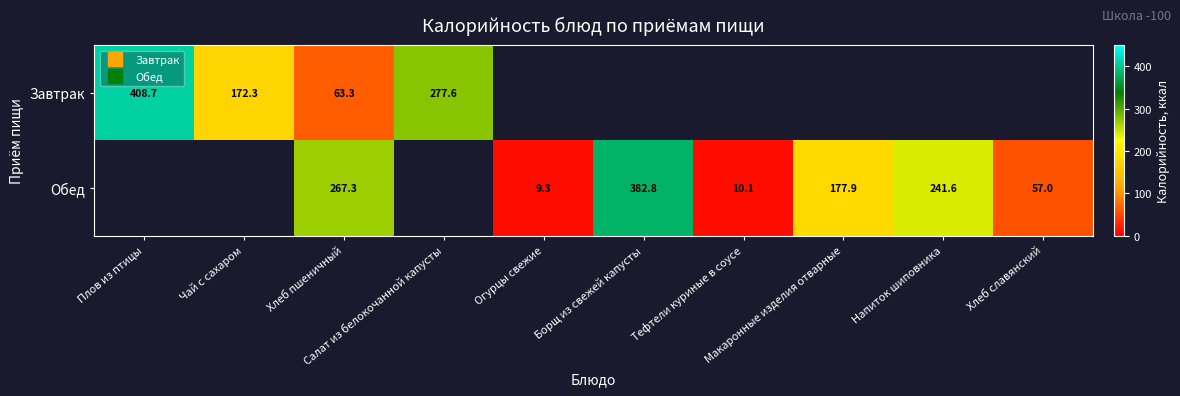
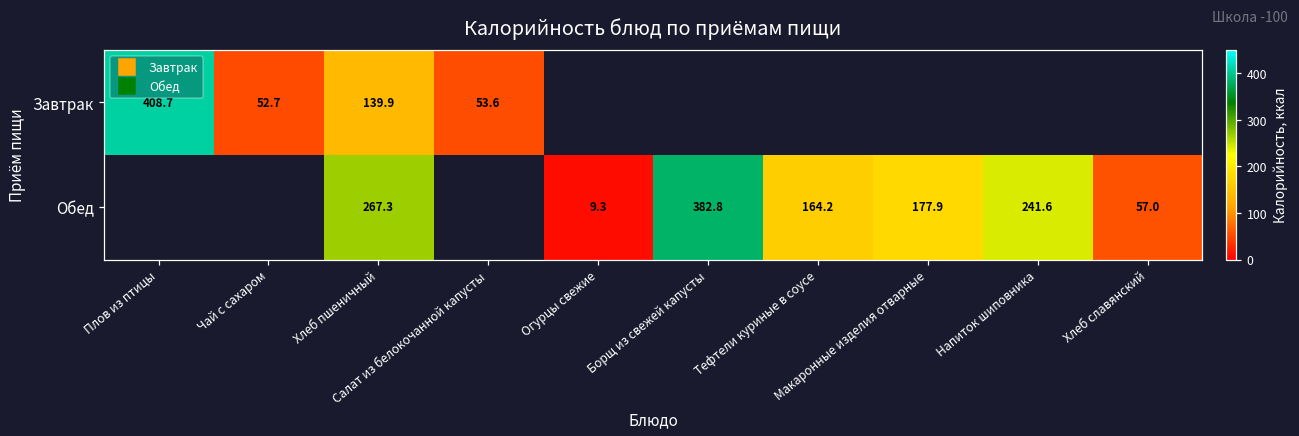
  {
    "Завтрак": {
      "Плов из птицы": 408.7,
-     "Чай с сахаром": 172.3,
-     "Хлеб пшеничный": 63.3,
-     "Салат из белокочанной капусты": 277.6
+     "Чай с сахаром": 52.7,
+     "Хлеб пшеничный": 139.9,
+     "Салат из белокочанной капусты": 53.6
    },
    "Обед": {
      "Хлеб пшеничный": 267.3,
      "Огурцы свежие": 9.3,
      "Борщ из свежей капусты": 382.8,
-     "Тефтели куриные в соусе": 10.1,
+     "Тефтели куриные в соусе": 164.2,
      "Макаронные изделия отварные": 177.9,
      "Напиток шиповника": 241.6,
      "Хлеб славянский": 57.0
    }
  }
